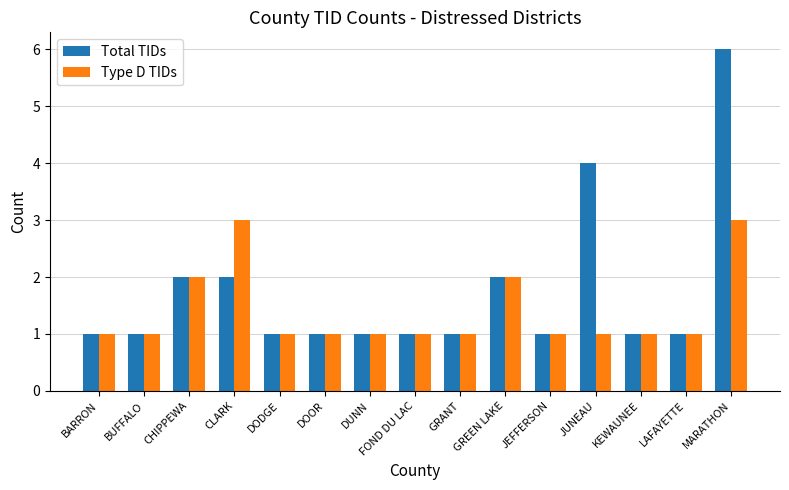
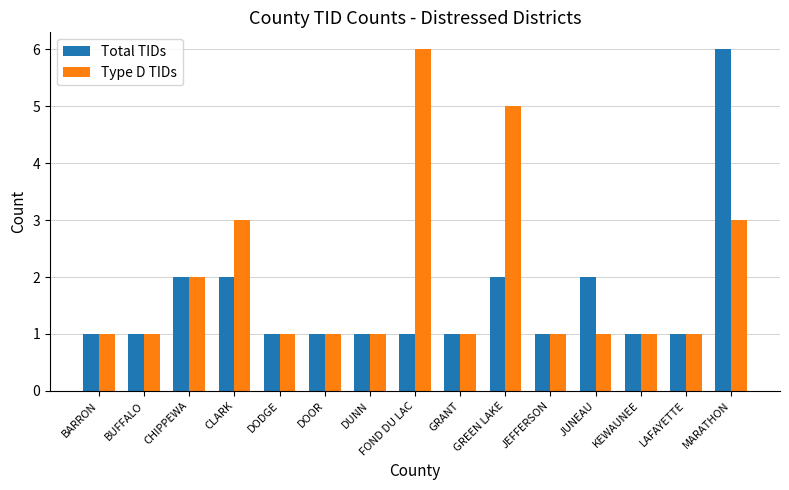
  {
    "Total TIDs": {
      "BARRON": 1,
      "BUFFALO": 1,
      "CHIPPEWA": 2,
      "CLARK": 2,
      "DODGE": 1,
      "DOOR": 1,
      "DUNN": 1,
      "FOND DU LAC": 1,
      "GRANT": 1,
      "GREEN LAKE": 2,
      "JEFFERSON": 1,
-     "JUNEAU": 4,
+     "JUNEAU": 2,
      "KEWAUNEE": 1,
      "LAFAYETTE": 1,
      "MARATHON": 6
    },
    "Type D TIDs": {
      "BARRON": 1,
      "BUFFALO": 1,
      "CHIPPEWA": 2,
      "CLARK": 3,
      "DODGE": 1,
      "DOOR": 1,
      "DUNN": 1,
-     "FOND DU LAC": 1,
+     "FOND DU LAC": 6,
      "GRANT": 1,
-     "GREEN LAKE": 2,
+     "GREEN LAKE": 5,
      "JEFFERSON": 1,
      "JUNEAU": 1,
      "KEWAUNEE": 1,
      "LAFAYETTE": 1,
      "MARATHON": 3
    }
  }
